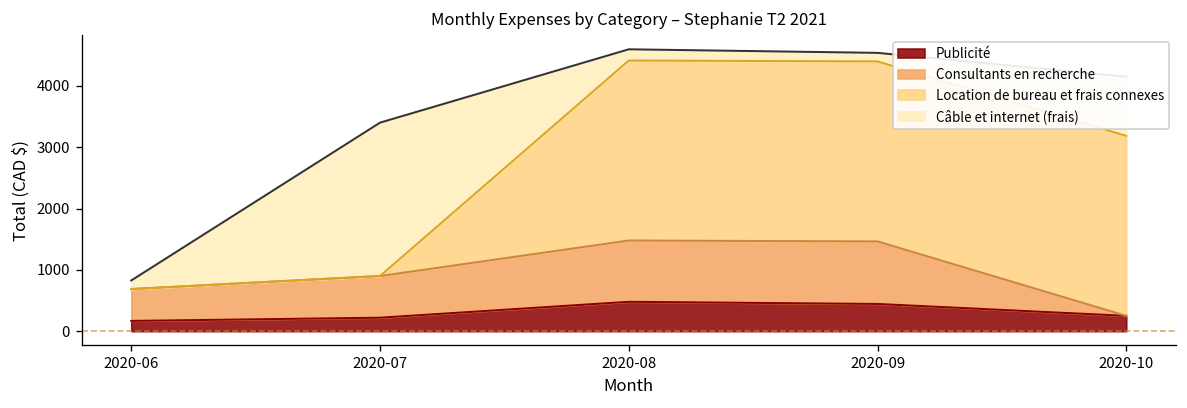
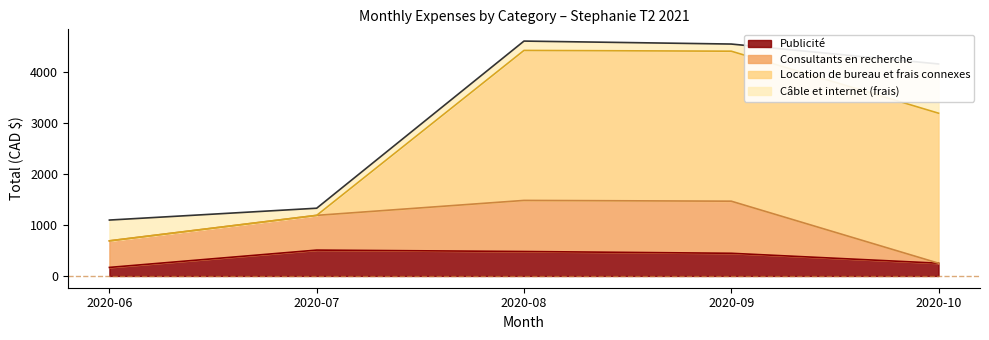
  {
    "Publicité": {
      "2020-06": 200,
-     "2020-07": 200,
+     "2020-07": 500,
      "2020-08": 500,
      "2020-09": 400
    },
    "Câble et internet (frais)": {
-     "2020-06": 100,
-     "2020-07": 2500,
+     "2020-06": 400,
+     "2020-07": 100,
      "2020-08": 200,
      "2020-09": 100
    }
  }
